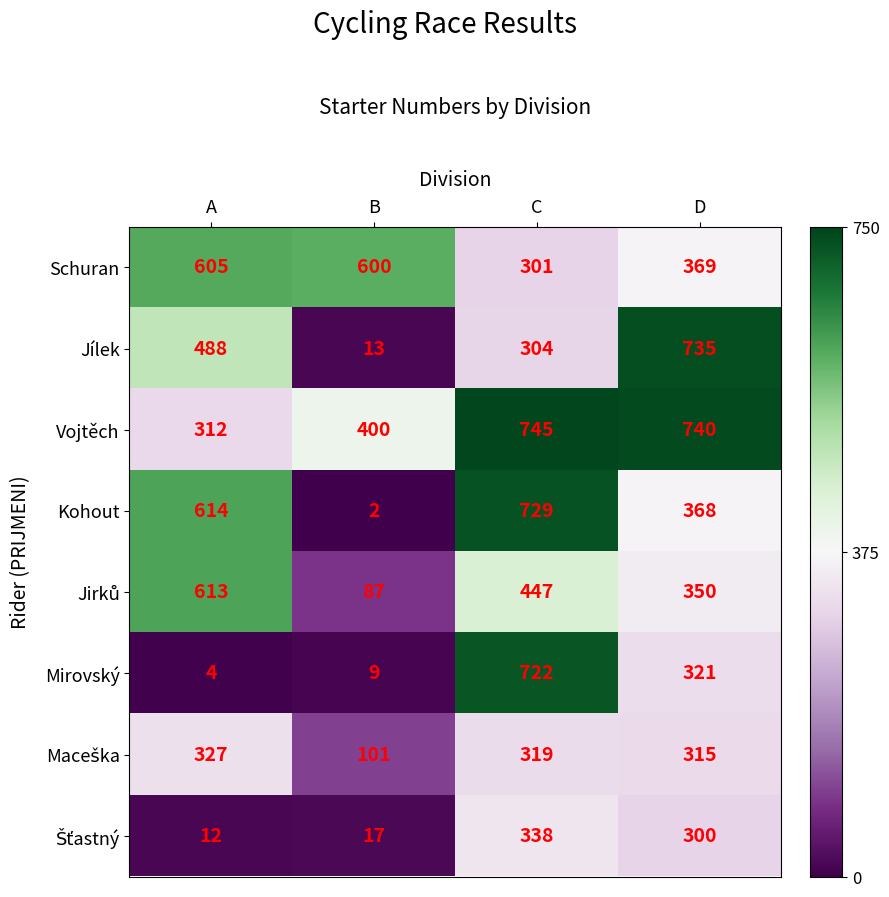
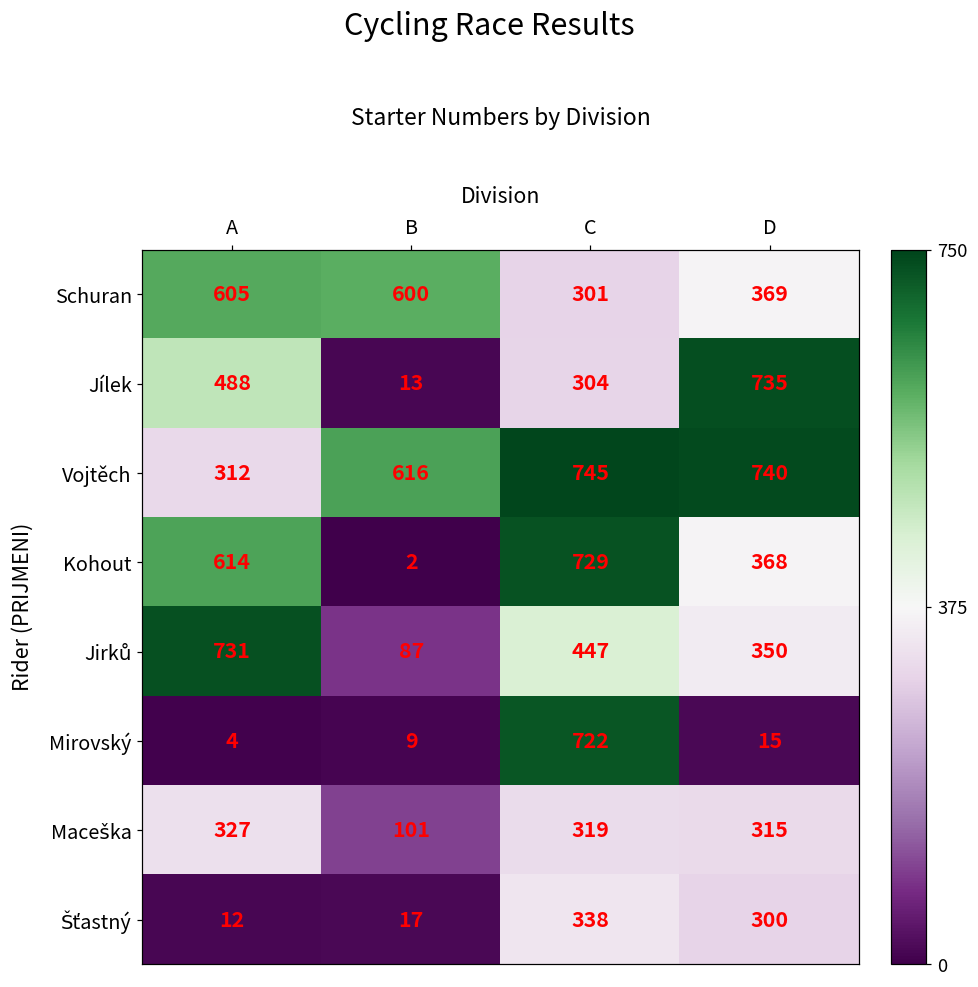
  {
    "Schuran": {
      "A": 605,
      "B": 600,
      "C": 301,
      "D": 369
    },
    "Jílek": {
      "A": 488,
      "B": 13,
      "C": 304,
      "D": 735
    },
    "Vojtěch": {
      "A": 312,
-     "B": 400,
+     "B": 616,
      "C": 745,
      "D": 740
    },
    "Kohout": {
      "A": 614,
      "B": 2,
      "C": 729,
      "D": 368
    },
    "Jirků": {
-     "A": 613,
+     "A": 731,
      "B": 87,
      "C": 447,
      "D": 350
    },
    "Mirovský": {
      "A": 4,
      "B": 9,
      "C": 722,
-     "D": 321
+     "D": 15
    },
    "Maceška": {
      "A": 327,
      "B": 101,
      "C": 319,
      "D": 315
    },
    "Šťastný": {
      "A": 12,
      "B": 17,
      "C": 338,
      "D": 300
    }
  }
